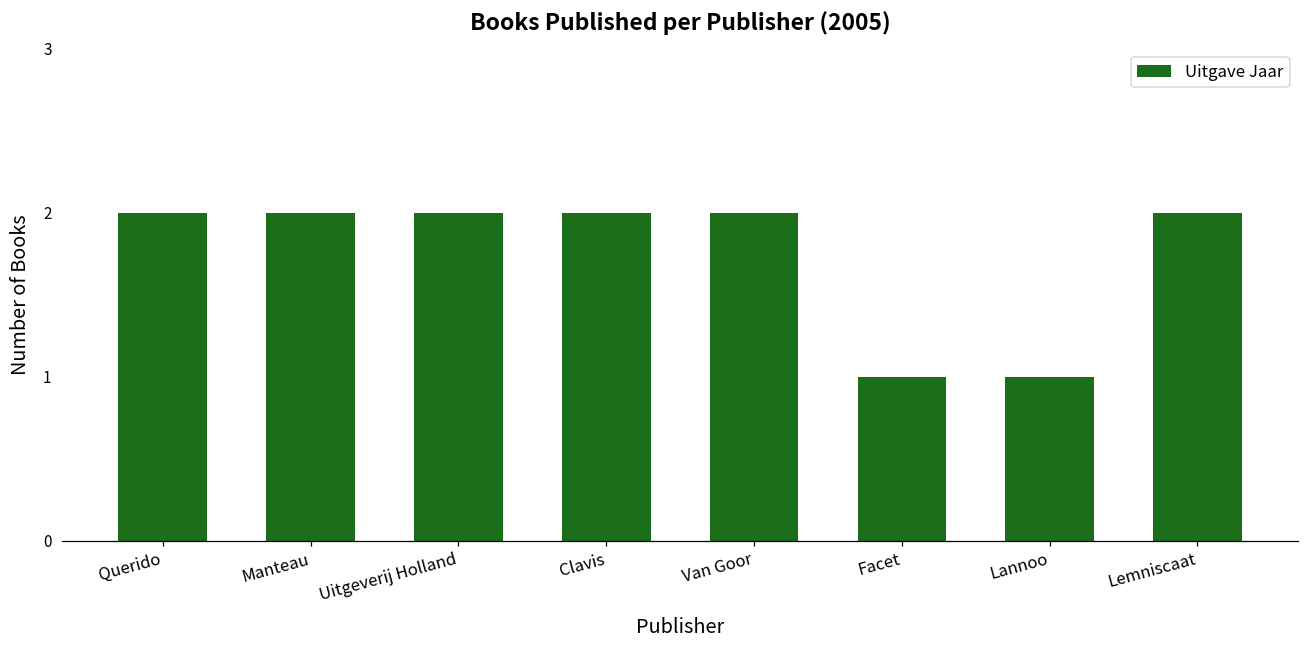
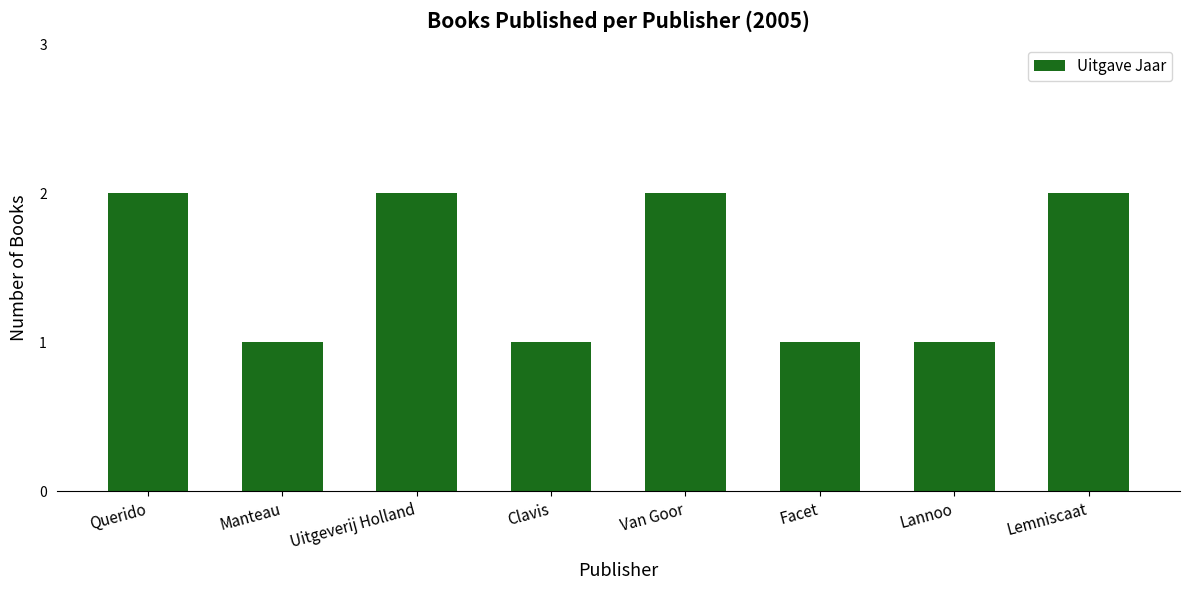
  {
    "Querido": 2,
-   "Manteau": 2,
+   "Manteau": 1,
    "Uitgeverij Holland": 2,
-   "Clavis": 2,
+   "Clavis": 1,
    "Van Goor": 2,
    "Facet": 1,
    "Lannoo": 1,
    "Lemniscaat": 2
  }
